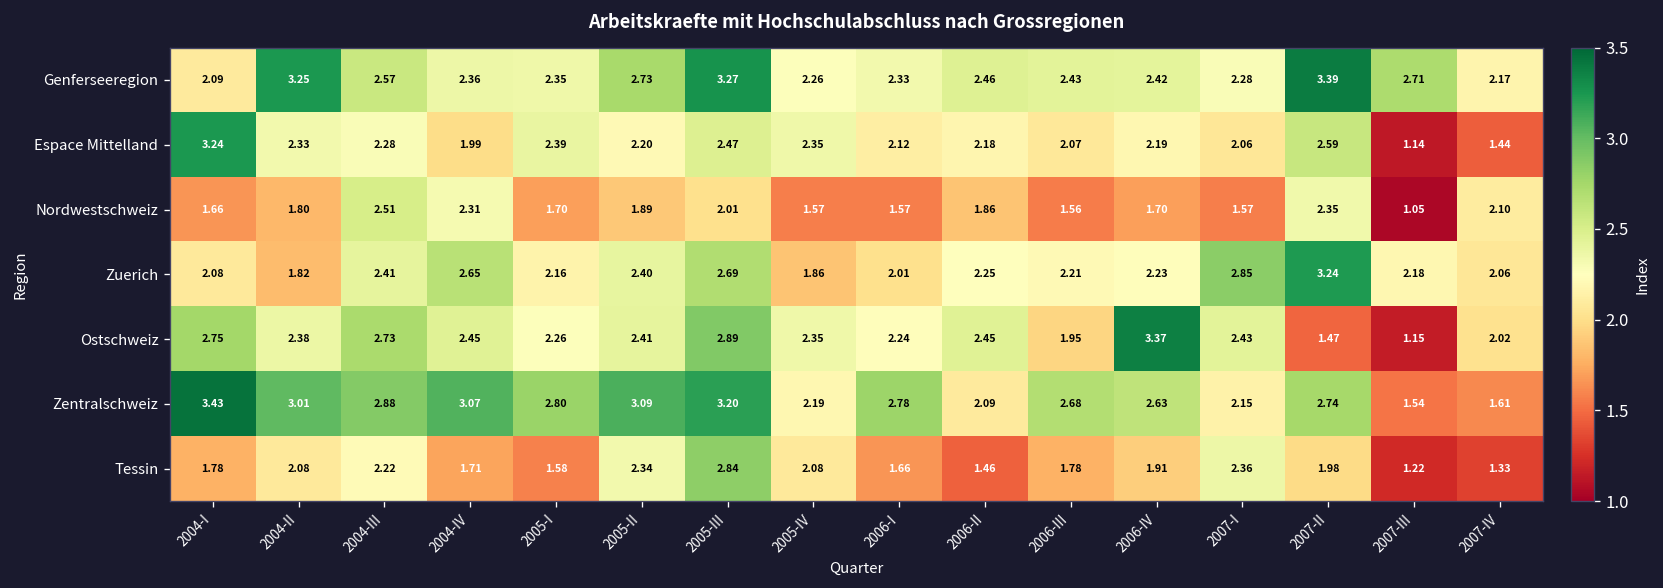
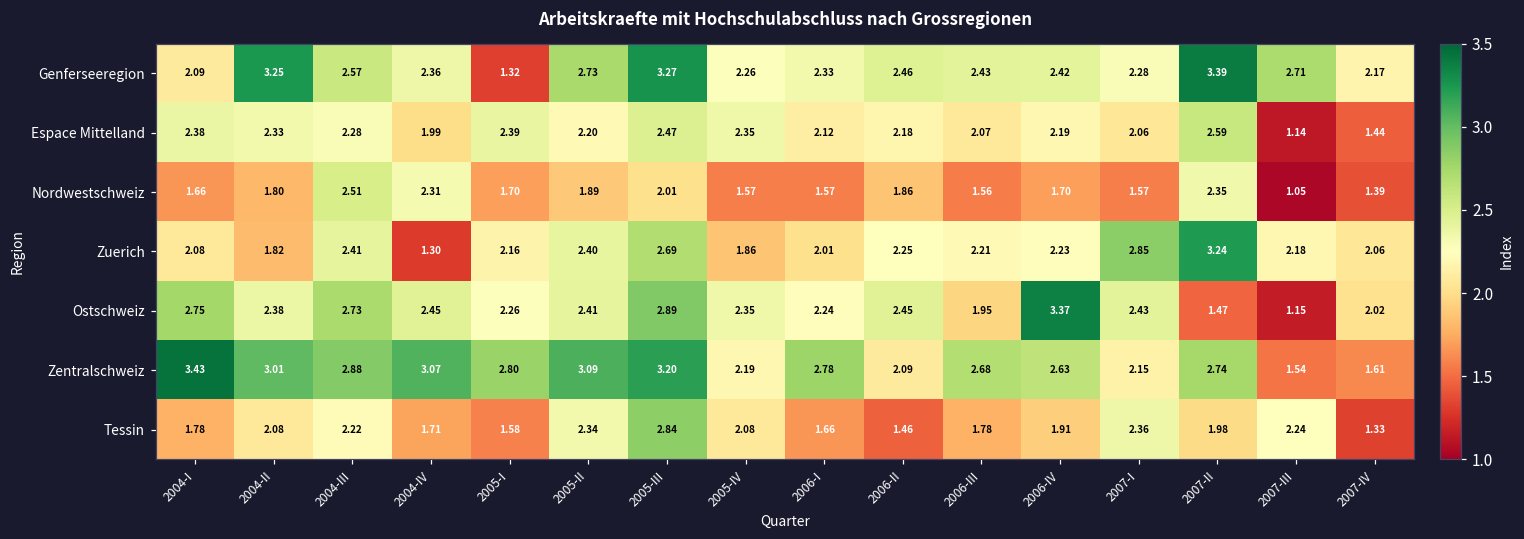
  {
    "Genferseeregion": {
      "2004-I": 2.09,
      "2004-II": 3.25,
      "2004-III": 2.57,
      "2004-IV": 2.36,
-     "2005-I": 2.35,
+     "2005-I": 1.32,
      "2005-II": 2.73,
      "2005-III": 3.27,
      "2005-IV": 2.26,
      "2006-I": 2.33,
      "2006-II": 2.46,
      "2006-III": 2.43,
      "2006-IV": 2.42,
      "2007-I": 2.28,
      "2007-II": 3.39,
      "2007-III": 2.71,
      "2007-IV": 2.17
    },
    "Espace Mittelland": {
-     "2004-I": 3.24,
+     "2004-I": 2.38,
      "2004-II": 2.33,
      "2004-III": 2.28,
      "2004-IV": 1.99,
      "2005-I": 2.39,
      "2005-II": 2.20,
      "2005-III": 2.47,
      "2005-IV": 2.35,
      "2006-I": 2.12,
      "2006-II": 2.18,
      "2006-III": 2.07,
      "2006-IV": 2.19,
      "2007-I": 2.06,
      "2007-II": 2.59,
      "2007-III": 1.14,
      "2007-IV": 1.44
    },
    "Nordwestschweiz": {
      "2004-I": 1.66,
      "2004-II": 1.80,
      "2004-III": 2.51,
      "2004-IV": 2.31,
      "2005-I": 1.70,
      "2005-II": 1.89,
      "2005-III": 2.01,
      "2005-IV": 1.57,
      "2006-I": 1.57,
      "2006-II": 1.86,
      "2006-III": 1.56,
      "2006-IV": 1.70,
      "2007-I": 1.57,
      "2007-II": 2.35,
      "2007-III": 1.05,
-     "2007-IV": 2.10
+     "2007-IV": 1.39
    },
    "Zuerich": {
      "2004-I": 2.08,
      "2004-II": 1.82,
      "2004-III": 2.41,
-     "2004-IV": 2.65,
+     "2004-IV": 1.30,
      "2005-I": 2.16,
      "2005-II": 2.40,
      "2005-III": 2.69,
      "2005-IV": 1.86,
      "2006-I": 2.01,
      "2006-II": 2.25,
      "2006-III": 2.21,
      "2006-IV": 2.23,
      "2007-I": 2.85,
      "2007-II": 3.24,
      "2007-III": 2.18,
      "2007-IV": 2.06
    },
    "Ostschweiz": {
      "2004-I": 2.75,
      "2004-II": 2.38,
      "2004-III": 2.73,
      "2004-IV": 2.45,
      "2005-I": 2.26,
      "2005-II": 2.41,
      "2005-III": 2.89,
      "2005-IV": 2.35,
      "2006-I": 2.24,
      "2006-II": 2.45,
      "2006-III": 1.95,
      "2006-IV": 3.37,
      "2007-I": 2.43,
      "2007-II": 1.47,
      "2007-III": 1.15,
      "2007-IV": 2.02
    },
    "Zentralschweiz": {
      "2004-I": 3.43,
      "2004-II": 3.01,
      "2004-III": 2.88,
      "2004-IV": 3.07,
      "2005-I": 2.80,
      "2005-II": 3.09,
      "2005-III": 3.20,
      "2005-IV": 2.19,
      "2006-I": 2.78,
      "2006-II": 2.09,
      "2006-III": 2.68,
      "2006-IV": 2.63,
      "2007-I": 2.15,
      "2007-II": 2.74,
      "2007-III": 1.54,
      "2007-IV": 1.61
    },
    "Tessin": {
      "2004-I": 1.78,
      "2004-II": 2.08,
      "2004-III": 2.22,
      "2004-IV": 1.71,
      "2005-I": 1.58,
      "2005-II": 2.34,
      "2005-III": 2.84,
      "2005-IV": 2.08,
      "2006-I": 1.66,
      "2006-II": 1.46,
      "2006-III": 1.78,
      "2006-IV": 1.91,
      "2007-I": 2.36,
      "2007-II": 1.98,
-     "2007-III": 1.22,
+     "2007-III": 2.24,
      "2007-IV": 1.33
    }
  }
